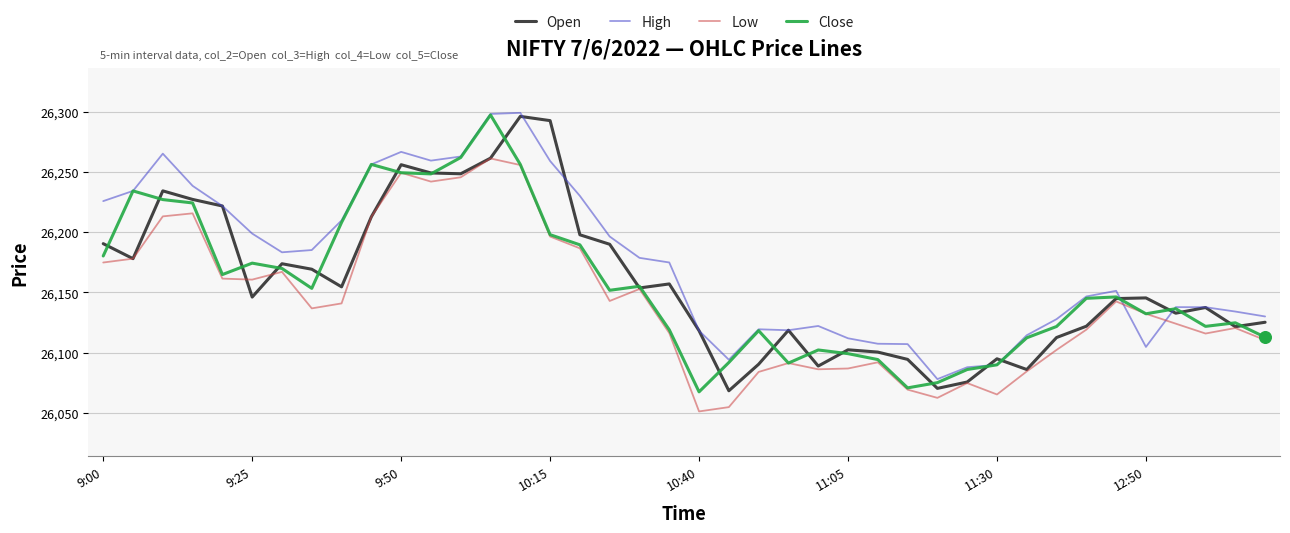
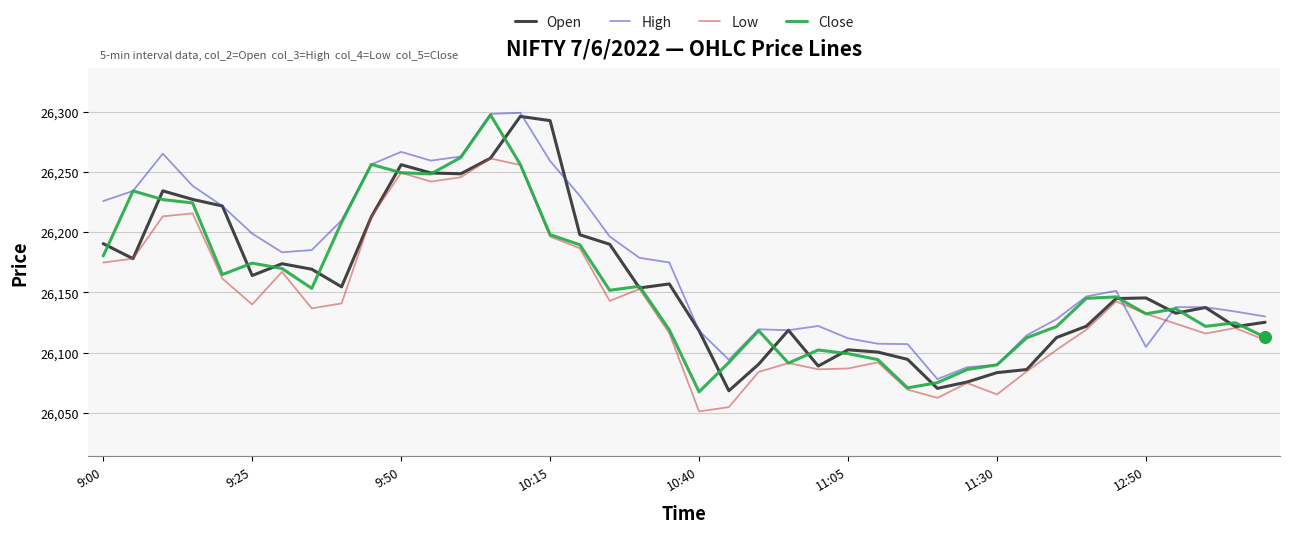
  {
    "Open": {
      "9:00": "26,190",
-     "9:25": "26,146",
+     "9:25": "26,164",
      "9:50": "26,256",
      "10:15": "26,293",
      "11:05": "26,102",
-     "11:30": "26,095",
+     "11:30": "26,083",
      "12:50": "26,145"
    },
    "High": {
      "9:00": "26,226",
      "9:25": "26,199",
      "9:50": "26,267",
      "10:15": "26,259",
      "11:05": "26,112",
      "12:50": "26,105"
    },
    "Low": {
      "9:00": "26,175",
-     "9:25": "26,161",
+     "9:25": "26,140",
      "10:40": "26,051",
      "11:05": "26,087",
      "11:30": "26,065"
    }
  }
